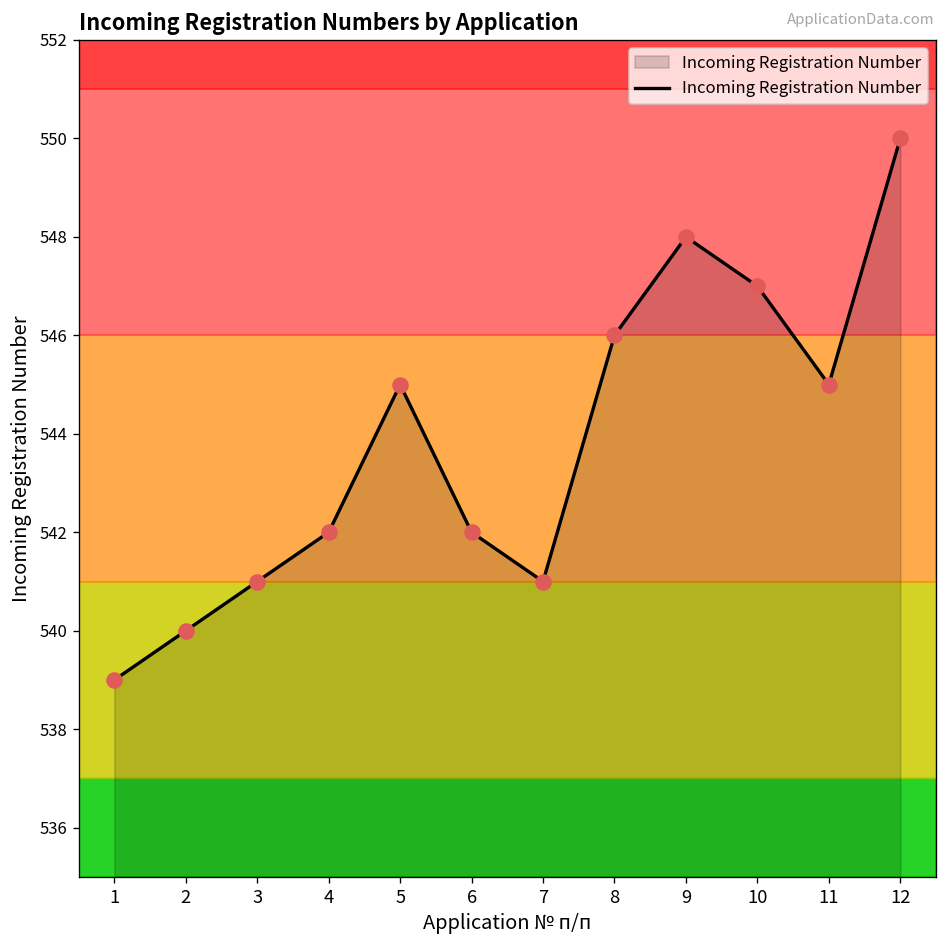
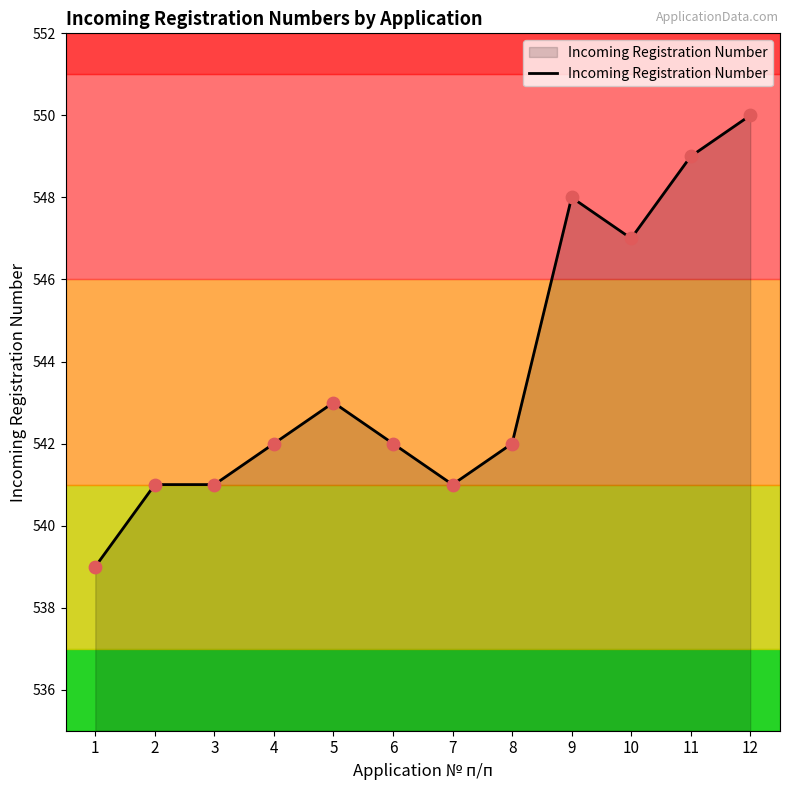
  {
    "1": 539,
-   "2": 540,
+   "2": 541,
    "3": 541,
    "4": 542,
-   "5": 545,
+   "5": 543,
    "6": 542,
    "7": 541,
-   "8": 546,
+   "8": 542,
    "9": 548,
    "10": 547,
-   "11": 545,
+   "11": 549,
    "12": 550
  }
